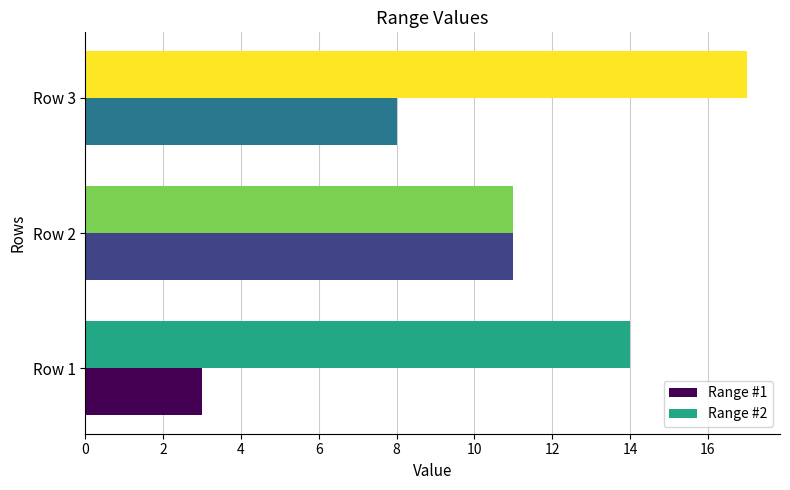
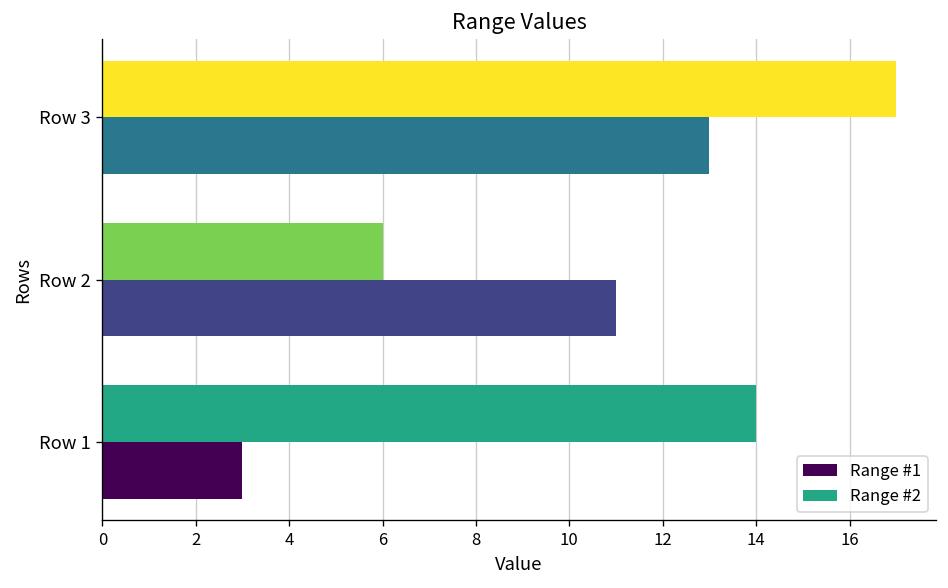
  {
    "Range #1": {
-     "Row 3": 8,
+     "Row 3": 13,
      "Row 2": 11,
      "Row 1": 3
    },
    "Range #2": {
      "Row 3": 17,
-     "Row 2": 11,
+     "Row 2": 6,
      "Row 1": 14
    }
  }
